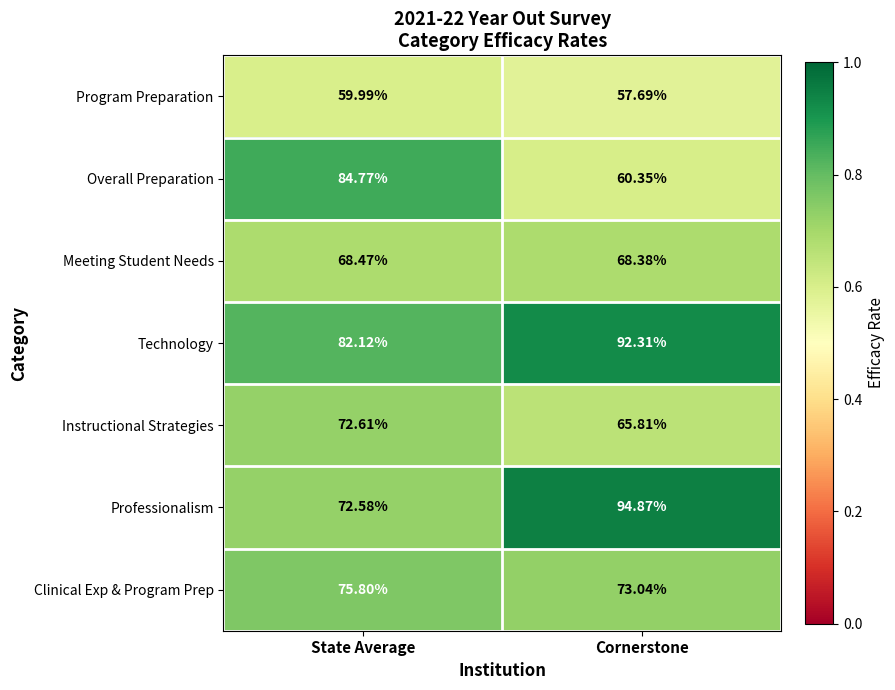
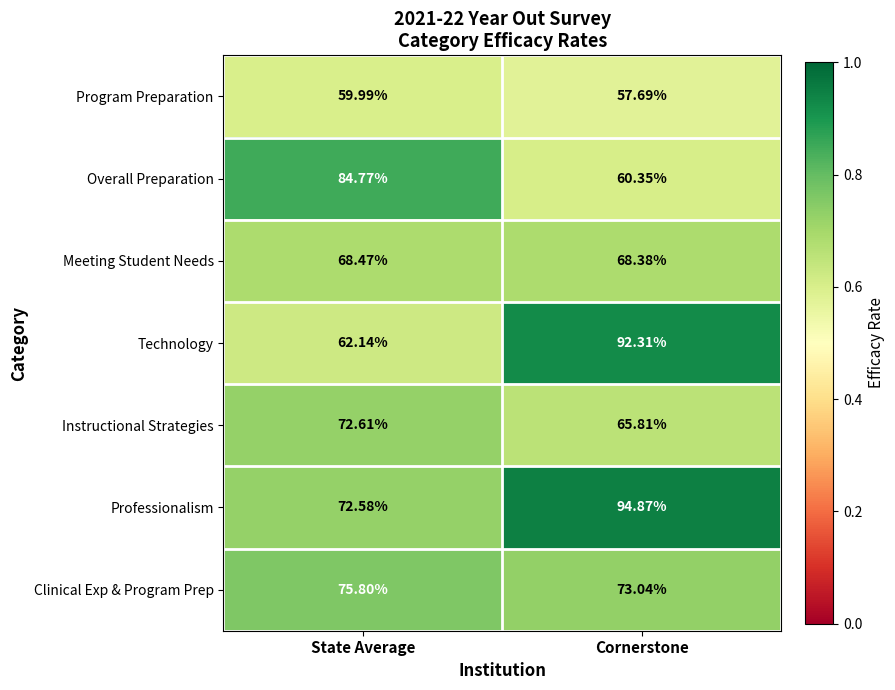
  {
    "Program Preparation": {
      "State Average": "59.99%",
      "Cornerstone": "57.69%"
    },
    "Overall Preparation": {
      "State Average": "84.77%",
      "Cornerstone": "60.35%"
    },
    "Meeting Student Needs": {
      "State Average": "68.47%",
      "Cornerstone": "68.38%"
    },
    "Technology": {
-     "State Average": "82.12%",
+     "State Average": "62.14%",
      "Cornerstone": "92.31%"
    },
    "Instructional Strategies": {
      "State Average": "72.61%",
      "Cornerstone": "65.81%"
    },
    "Professionalism": {
      "State Average": "72.58%",
      "Cornerstone": "94.87%"
    },
    "Clinical Exp & Program Prep": {
      "State Average": "75.80%",
      "Cornerstone": "73.04%"
    }
  }
